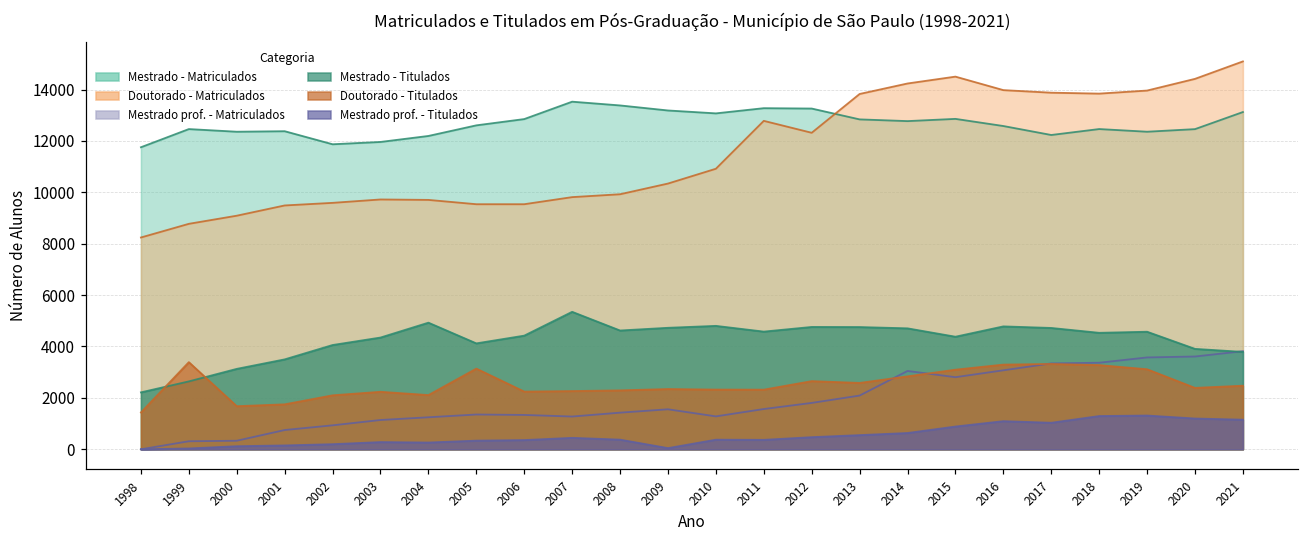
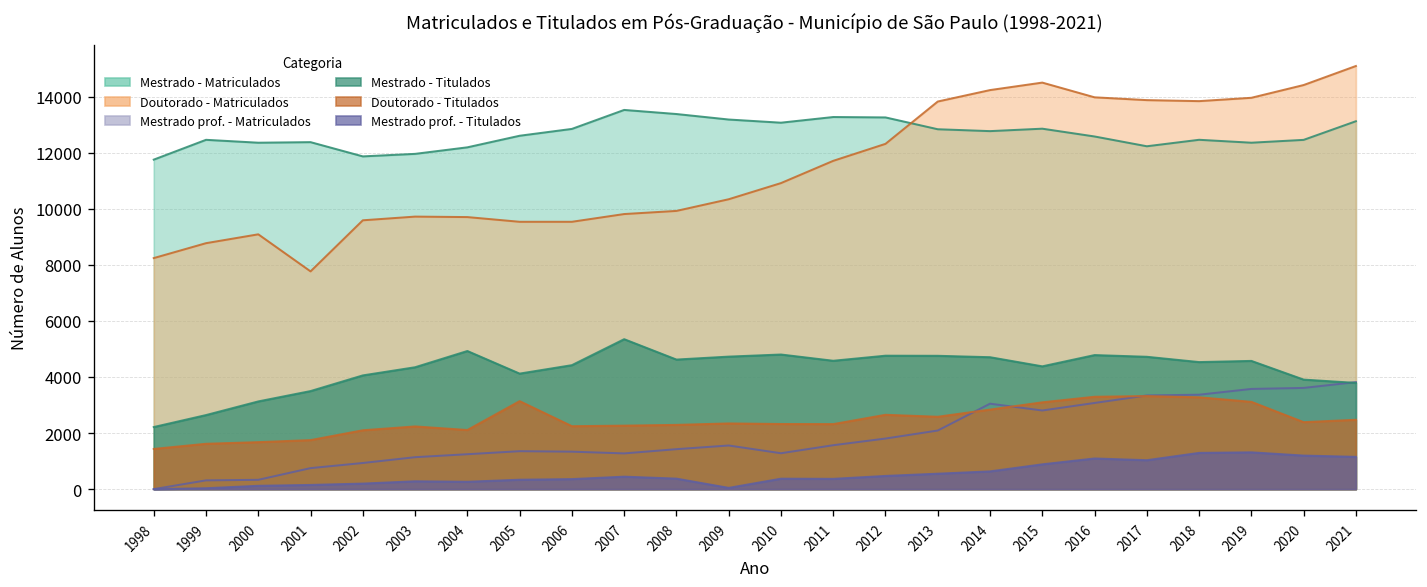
  {
    "Doutorado - Matriculados": {
      "1998": 8200,
      "1999": 8800,
      "2000": 9100,
-     "2001": 9500,
+     "2001": 7800,
      "2002": 9600,
      "2003": 9700,
      "2004": 9700,
      "2005": 9500,
      "2006": 9500,
      "2007": 9800,
      "2008": 9900,
      "2009": 10300,
      "2010": 10900,
-     "2011": 12800,
+     "2011": 11700,
      "2012": 12300,
      "2013": 13800,
      "2014": 14200,
      "2015": 14500,
      "2016": 14000,
      "2017": 13900,
      "2018": 13800,
      "2019": 14000,
      "2020": 14400,
      "2021": 15100
    },
    "Mestrado - Titulados": {
      "1998": 2200,
      "1999": 2600,
      "2000": 3100,
      "2001": 3500,
      "2002": 4100,
      "2003": 4300,
      "2004": 4900,
      "2005": 4100,
      "2006": 4400,
      "2007": 5300,
      "2008": 4600,
      "2009": 4700,
      "2010": 4800,
      "2011": 4600,
      "2012": 4800,
      "2013": 4800,
      "2014": 4700,
      "2015": 4400,
      "2016": 4800,
      "2017": 4700,
      "2018": 4500,
      "2019": 4600,
      "2020": 3900
    },
    "Doutorado - Titulados": {
      "1998": 1400,
-     "1999": 3400,
+     "1999": 1600,
      "2000": 1700,
      "2001": 1700,
      "2002": 2100,
      "2003": 2200,
      "2004": 2100,
      "2005": 3100,
      "2006": 2200,
      "2007": 2300,
      "2008": 2300,
      "2009": 2300,
      "2010": 2300,
      "2011": 2300,
      "2012": 2700,
      "2013": 2600,
      "2014": 2800,
      "2015": 3100,
      "2016": 3300,
      "2019": 3100,
      "2020": 2400,
      "2021": 2500
    },
    "Mestrado prof. - Titulados": {
      "1999": 0,
      "2000": 100,
      "2001": 200,
      "2002": 200,
      "2003": 300,
      "2004": 300,
      "2005": 300,
      "2006": 400,
      "2007": 400,
      "2008": 400,
      "2009": 0,
      "2010": 400,
      "2011": 400,
      "2012": 500,
      "2013": 600,
      "2014": 600,
      "2015": 900,
      "2016": 1100,
      "2017": 1000,
      "2018": 1300,
      "2019": 1300,
      "2020": 1200,
      "2021": 1200
    }
  }
